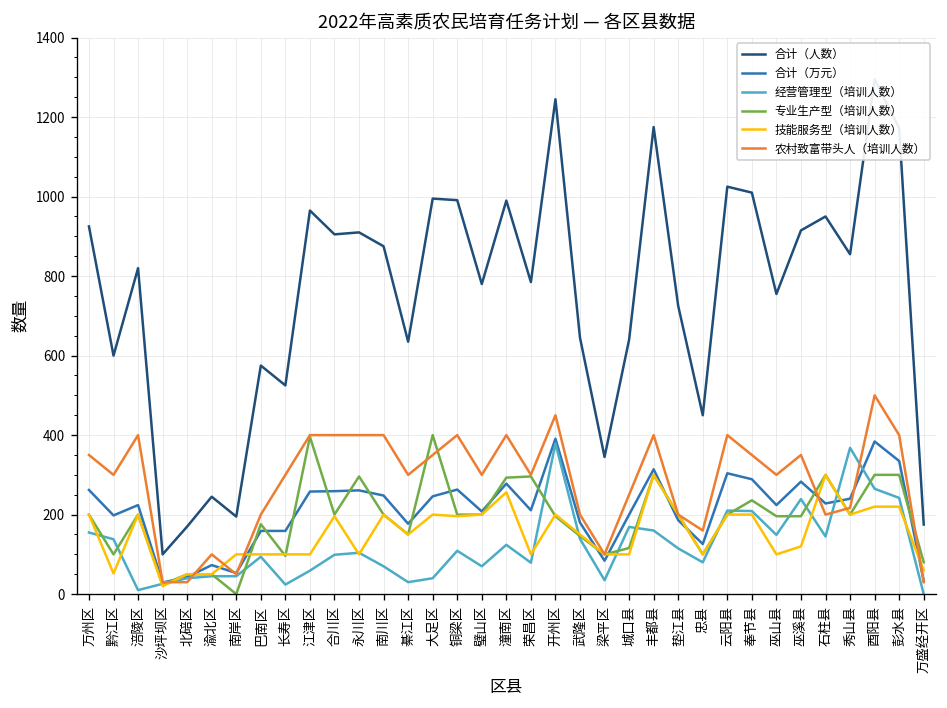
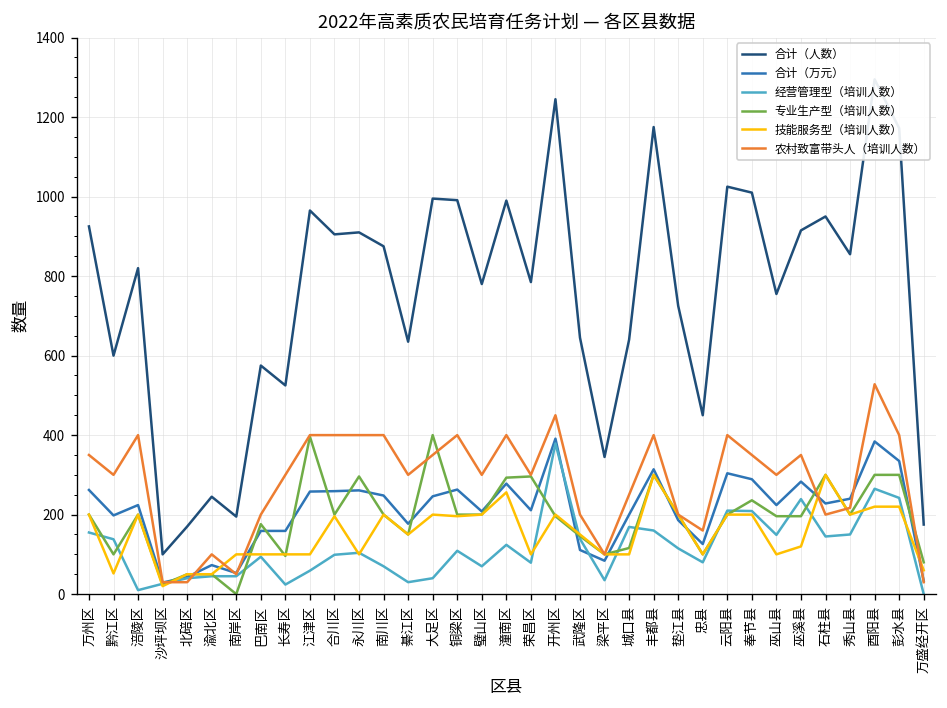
  {
    "合计（人数）": {
      "万州区": 930,
      "黔江区": 600,
      "涪陵区": 820,
      "沙坪坝区": 100,
      "北碚区": 170,
      "渝北区": 250,
      "南岸区": 200,
      "巴南区": 580,
      "长寿区": 530,
      "江津区": 970,
      "合川区": 910,
      "永川区": 910,
      "南川区": 880,
      "綦江区": 640,
      "大足区": 1000,
      "铜梁区": 990,
      "璧山区": 780,
      "潼南区": 990,
      "荣昌区": 790,
      "开州区": 1250,
      "武隆区": 650,
      "梁平区": 350,
      "城口县": 640,
      "丰都县": 1180,
      "垫江县": 730,
      "忠县": 450,
      "云阳县": 1030,
      "奉节县": 1010,
      "巫山县": 760,
      "巫溪县": 920,
      "石柱县": 950,
      "秀山县": 860,
      "万盛经开区": 180
    },
    "合计（万元）": {
      "万州区": 260,
      "黔江区": 200,
      "涪陵区": 220,
      "渝北区": 70,
      "巴南区": 160,
      "长寿区": 160,
      "江津区": 260,
      "合川区": 260,
      "永川区": 260,
      "南川区": 250,
      "綦江区": 180,
      "大足区": 250,
      "铜梁区": 260,
      "璧山区": 210,
      "潼南区": 280,
      "荣昌区": 210,
      "开州区": 390,
-     "武隆区": 180,
+     "武隆区": 110,
      "梁平区": 80,
      "城口县": 200,
      "丰都县": 310,
      "垫江县": 190,
      "忠县": 130,
      "云阳县": 300,
      "奉节县": 290,
      "巫山县": 220,
      "巫溪县": 280,
      "石柱县": 230,
      "秀山县": 240,
      "酉阳县": 380,
      "彭水县": 330
    },
    "经营管理型（培训人数）": {
      "万州区": 160,
      "黔江区": 140,
      "涪陵区": 10,
      "长寿区": 20,
      "江津区": 60,
      "合川区": 100,
      "南川区": 70,
      "綦江区": 30,
      "大足区": 40,
      "铜梁区": 110,
      "璧山区": 70,
      "潼南区": 120,
      "荣昌区": 80,
      "开州区": 380,
      "梁平区": 40,
      "城口县": 170,
      "丰都县": 160,
      "垫江县": 120,
      "忠县": 80,
      "云阳县": 210,
      "奉节县": 210,
      "巫山县": 150,
      "巫溪县": 240,
      "石柱县": 150,
-     "秀山县": 370,
+     "秀山县": 150,
      "酉阳县": 270,
      "彭水县": 240,
      "万盛经开区": 0
    },
    "专业生产型（培训人数）": {
      "黔江区": 100,
      "南岸区": 0,
      "巴南区": 180,
      "永川区": 300,
      "大足区": 400,
      "潼南区": 290,
      "城口县": 120,
      "奉节县": 240,
      "巫山县": 200,
      "巫溪县": 200,
      "酉阳县": 300,
      "彭水县": 300,
      "万盛经开区": 80
    },
    "技能服务型（培训人数）": {
      "黔江区": 50,
      "南岸区": 100,
      "江津区": 100,
      "大足区": 200,
      "潼南区": 260,
      "荣昌区": 100,
      "城口县": 100,
      "奉节县": 200,
      "巫山县": 100,
      "巫溪县": 120,
      "酉阳县": 220,
      "彭水县": 220,
      "万盛经开区": 60
    },
    "农村致富带头人（培训人数）": {
      "万州区": 350,
      "黔江区": 300,
      "涪陵区": 400,
      "北碚区": 30,
      "渝北区": 100,
      "巴南区": 200,
      "长寿区": 300,
      "合川区": 400,
      "永川区": 400,
      "南川区": 400,
      "綦江区": 300,
      "大足区": 350,
      "铜梁区": 400,
      "璧山区": 300,
      "潼南区": 400,
      "开州区": 450,
      "武隆区": 200,
      "城口县": 250,
      "丰都县": 400,
      "忠县": 160,
      "云阳县": 400,
      "奉节县": 350,
      "巫山县": 300,
      "巫溪县": 350,
      "石柱县": 200,
      "秀山县": 220,
-     "酉阳县": 500,
+     "酉阳县": 530,
      "彭水县": 400
    }
  }
